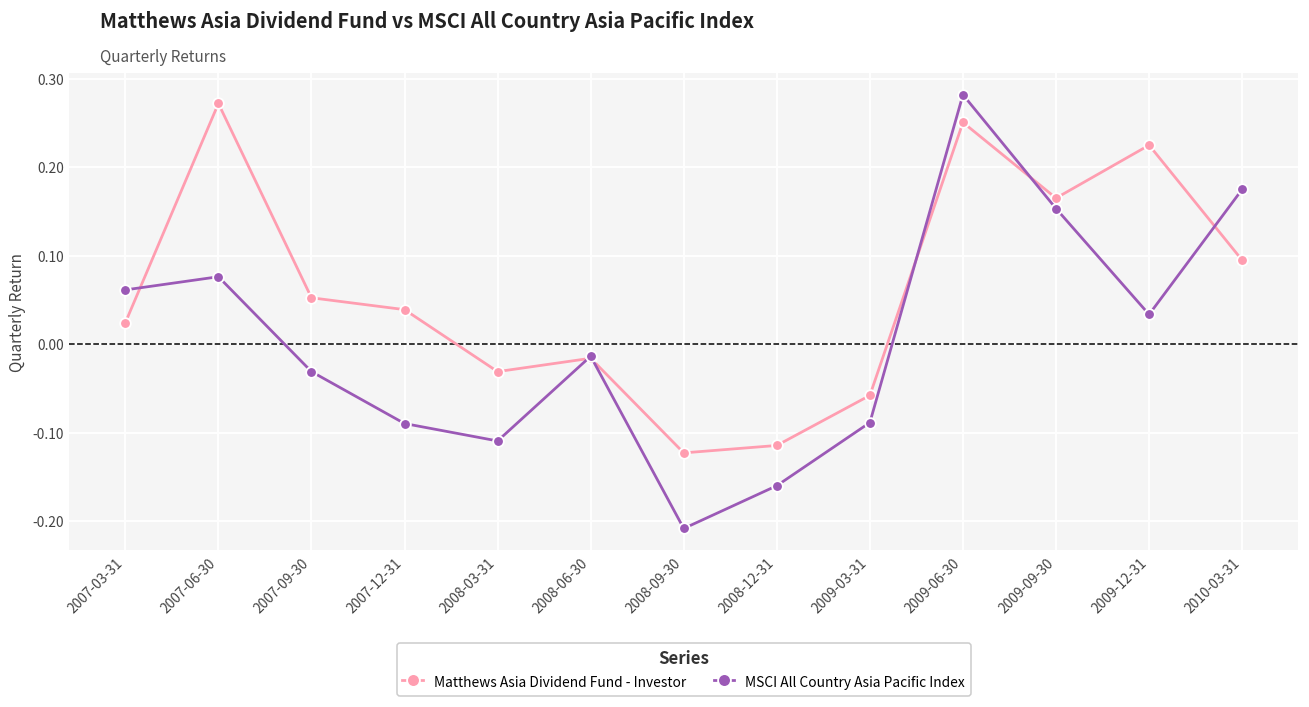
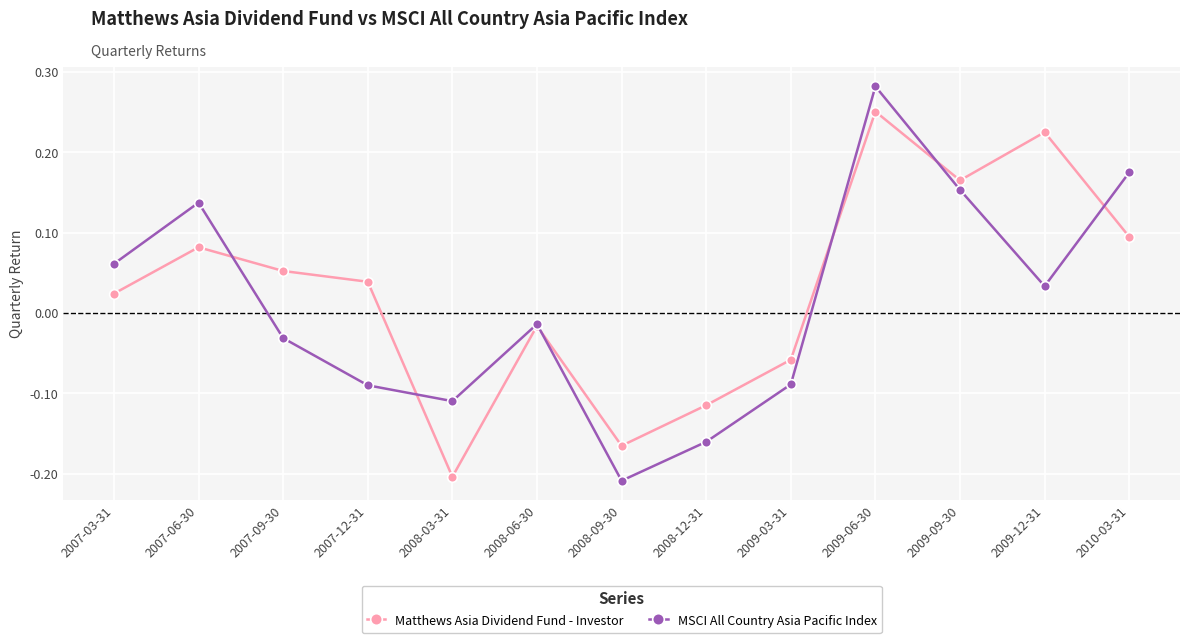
  {
    "Matthews Asia Dividend Fund - Investor": {
      "2007-03-31": 0.02,
-     "2007-06-30": 0.27,
+     "2007-06-30": 0.08,
      "2007-09-30": 0.05,
      "2007-12-31": 0.04,
-     "2008-03-31": -0.03,
-     "2008-09-30": -0.12,
+     "2008-03-31": -0.20,
+     "2008-09-30": -0.17,
      "2008-12-31": -0.11,
      "2009-03-31": -0.06,
      "2009-06-30": 0.25,
      "2009-09-30": 0.17,
      "2009-12-31": 0.23,
      "2010-03-31": 0.09
    },
    "MSCI All Country Asia Pacific Index": {
      "2007-03-31": 0.06,
-     "2007-06-30": 0.08,
+     "2007-06-30": 0.14,
      "2007-09-30": -0.03,
      "2007-12-31": -0.09,
      "2008-03-31": -0.11,
      "2008-09-30": -0.21,
      "2008-12-31": -0.16,
      "2009-03-31": -0.09,
      "2009-06-30": 0.28,
      "2009-09-30": 0.15,
      "2009-12-31": 0.03,
      "2010-03-31": 0.18
    }
  }
